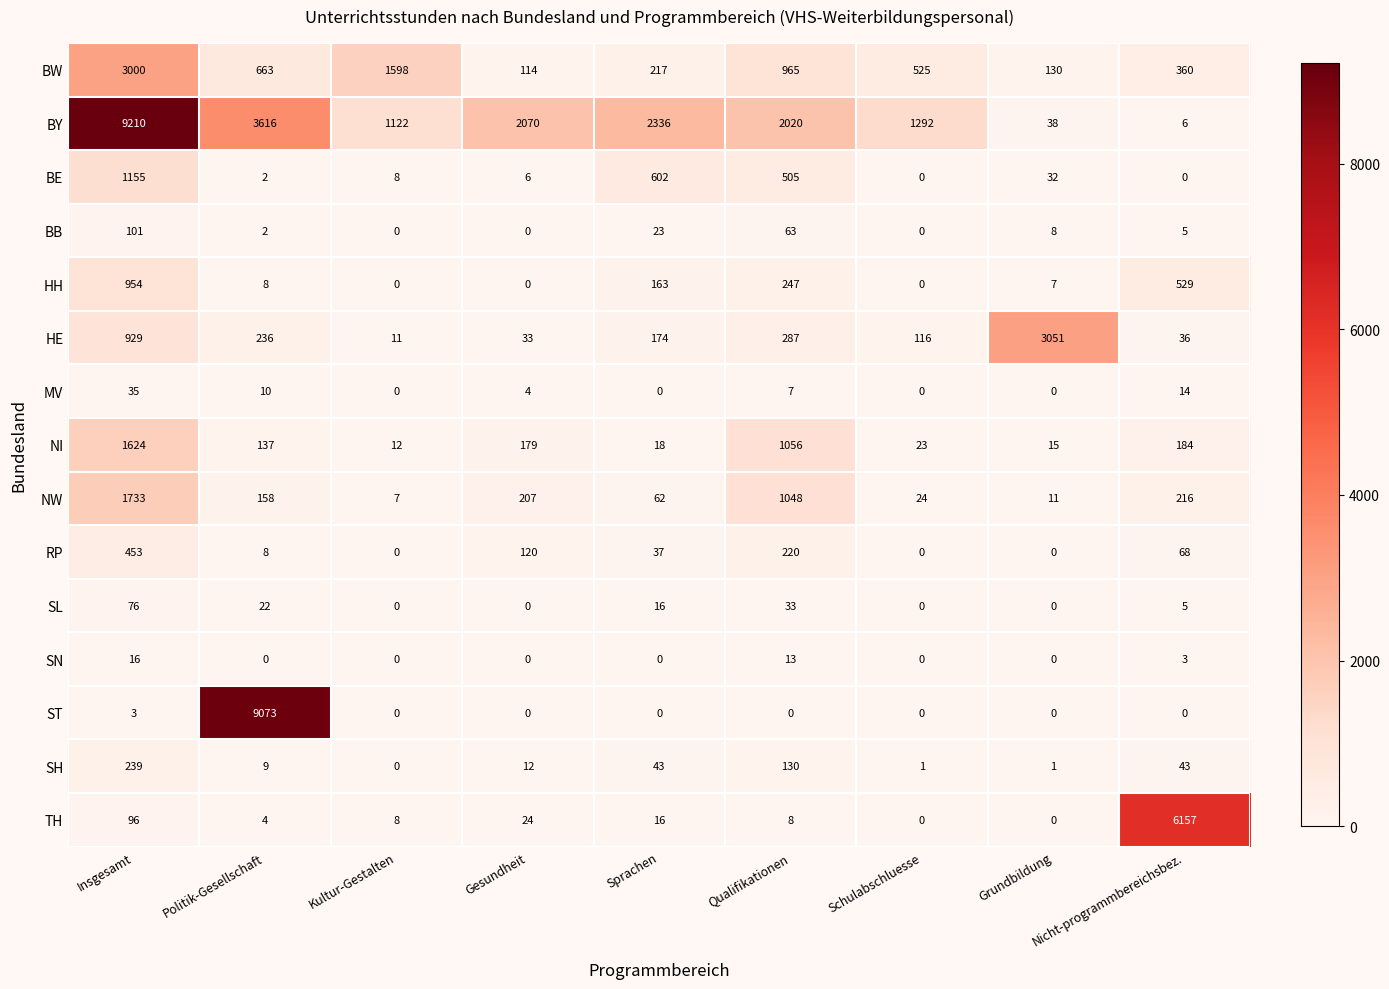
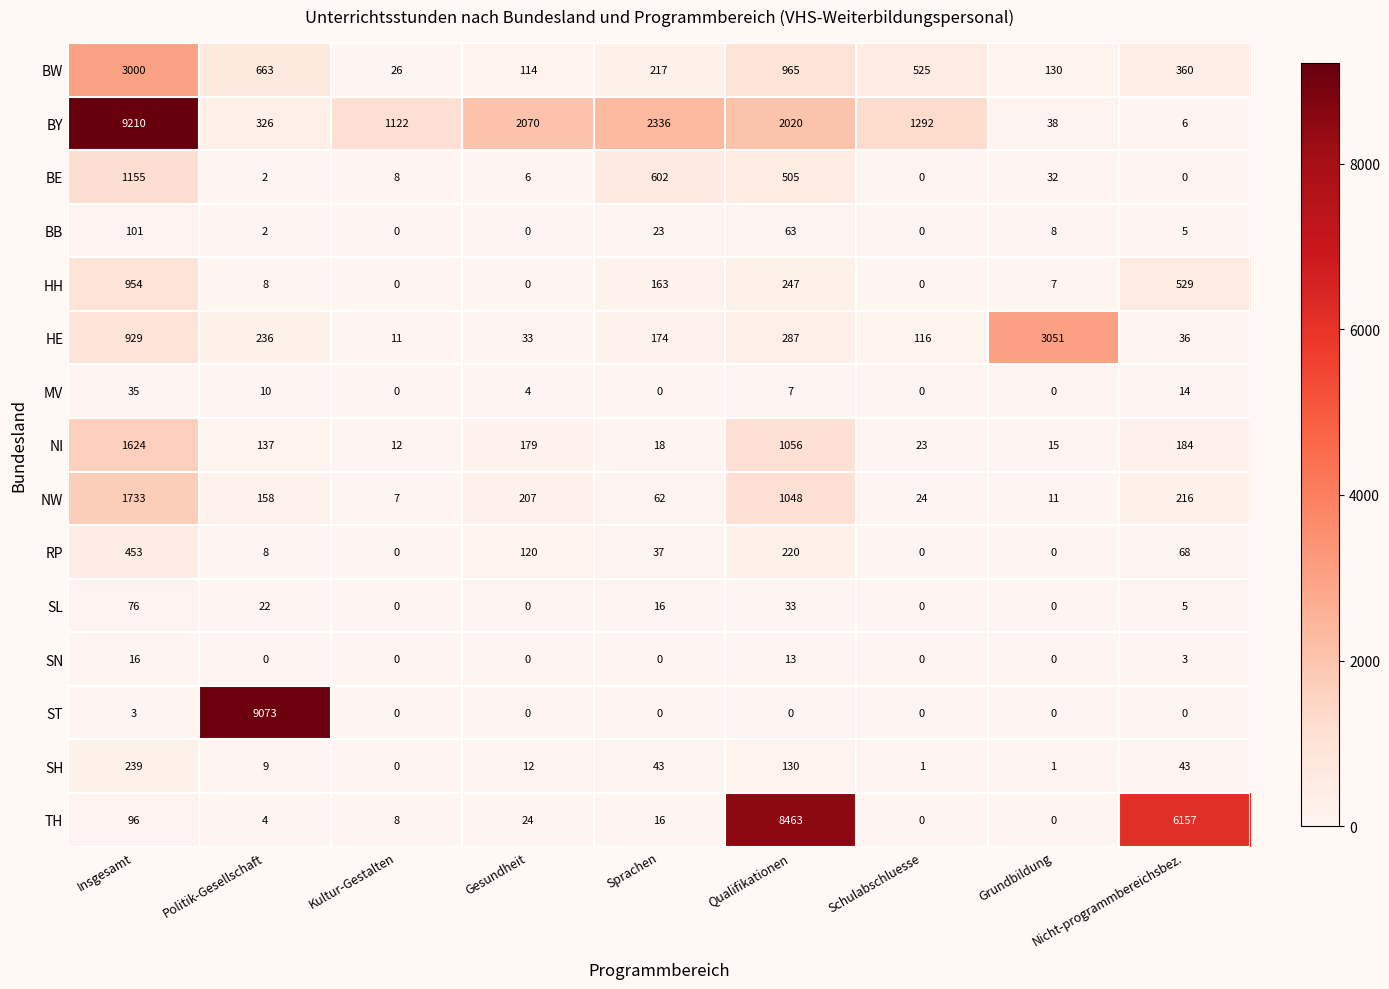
  {
    "BW": {
      "Insgesamt": 3000,
      "Politik-Gesellschaft": 663,
-     "Kultur-Gestalten": 1598,
+     "Kultur-Gestalten": 26,
      "Gesundheit": 114,
      "Sprachen": 217,
      "Qualifikationen": 965,
      "Schulabschluesse": 525,
      "Grundbildung": 130,
      "Nicht-programmbereichsbez.": 360
    },
    "BY": {
      "Insgesamt": 9210,
-     "Politik-Gesellschaft": 3616,
+     "Politik-Gesellschaft": 326,
      "Kultur-Gestalten": 1122,
      "Gesundheit": 2070,
      "Sprachen": 2336,
      "Qualifikationen": 2020,
      "Schulabschluesse": 1292,
      "Grundbildung": 38,
      "Nicht-programmbereichsbez.": 6
    },
    "BE": {
      "Insgesamt": 1155,
      "Politik-Gesellschaft": 2,
      "Kultur-Gestalten": 8,
      "Gesundheit": 6,
      "Sprachen": 602,
      "Qualifikationen": 505,
      "Schulabschluesse": 0,
      "Grundbildung": 32,
      "Nicht-programmbereichsbez.": 0
    },
    "BB": {
      "Insgesamt": 101,
      "Politik-Gesellschaft": 2,
      "Kultur-Gestalten": 0,
      "Gesundheit": 0,
      "Sprachen": 23,
      "Qualifikationen": 63,
      "Schulabschluesse": 0,
      "Grundbildung": 8,
      "Nicht-programmbereichsbez.": 5
    },
    "HH": {
      "Insgesamt": 954,
      "Politik-Gesellschaft": 8,
      "Kultur-Gestalten": 0,
      "Gesundheit": 0,
      "Sprachen": 163,
      "Qualifikationen": 247,
      "Schulabschluesse": 0,
      "Grundbildung": 7,
      "Nicht-programmbereichsbez.": 529
    },
    "HE": {
      "Insgesamt": 929,
      "Politik-Gesellschaft": 236,
      "Kultur-Gestalten": 11,
      "Gesundheit": 33,
      "Sprachen": 174,
      "Qualifikationen": 287,
      "Schulabschluesse": 116,
      "Grundbildung": 3051,
      "Nicht-programmbereichsbez.": 36
    },
    "MV": {
      "Insgesamt": 35,
      "Politik-Gesellschaft": 10,
      "Kultur-Gestalten": 0,
      "Gesundheit": 4,
      "Sprachen": 0,
      "Qualifikationen": 7,
      "Schulabschluesse": 0,
      "Grundbildung": 0,
      "Nicht-programmbereichsbez.": 14
    },
    "NI": {
      "Insgesamt": 1624,
      "Politik-Gesellschaft": 137,
      "Kultur-Gestalten": 12,
      "Gesundheit": 179,
      "Sprachen": 18,
      "Qualifikationen": 1056,
      "Schulabschluesse": 23,
      "Grundbildung": 15,
      "Nicht-programmbereichsbez.": 184
    },
    "NW": {
      "Insgesamt": 1733,
      "Politik-Gesellschaft": 158,
      "Kultur-Gestalten": 7,
      "Gesundheit": 207,
      "Sprachen": 62,
      "Qualifikationen": 1048,
      "Schulabschluesse": 24,
      "Grundbildung": 11,
      "Nicht-programmbereichsbez.": 216
    },
    "RP": {
      "Insgesamt": 453,
      "Politik-Gesellschaft": 8,
      "Kultur-Gestalten": 0,
      "Gesundheit": 120,
      "Sprachen": 37,
      "Qualifikationen": 220,
      "Schulabschluesse": 0,
      "Grundbildung": 0,
      "Nicht-programmbereichsbez.": 68
    },
    "SL": {
      "Insgesamt": 76,
      "Politik-Gesellschaft": 22,
      "Kultur-Gestalten": 0,
      "Gesundheit": 0,
      "Sprachen": 16,
      "Qualifikationen": 33,
      "Schulabschluesse": 0,
      "Grundbildung": 0,
      "Nicht-programmbereichsbez.": 5
    },
    "SN": {
      "Insgesamt": 16,
      "Politik-Gesellschaft": 0,
      "Kultur-Gestalten": 0,
      "Gesundheit": 0,
      "Sprachen": 0,
      "Qualifikationen": 13,
      "Schulabschluesse": 0,
      "Grundbildung": 0,
      "Nicht-programmbereichsbez.": 3
    },
    "ST": {
      "Insgesamt": 3,
      "Politik-Gesellschaft": 9073,
      "Kultur-Gestalten": 0,
      "Gesundheit": 0,
      "Sprachen": 0,
      "Qualifikationen": 0,
      "Schulabschluesse": 0,
      "Grundbildung": 0,
      "Nicht-programmbereichsbez.": 0
    },
    "SH": {
      "Insgesamt": 239,
      "Politik-Gesellschaft": 9,
      "Kultur-Gestalten": 0,
      "Gesundheit": 12,
      "Sprachen": 43,
      "Qualifikationen": 130,
      "Schulabschluesse": 1,
      "Grundbildung": 1,
      "Nicht-programmbereichsbez.": 43
    },
    "TH": {
      "Insgesamt": 96,
      "Politik-Gesellschaft": 4,
      "Kultur-Gestalten": 8,
      "Gesundheit": 24,
      "Sprachen": 16,
-     "Qualifikationen": 8,
+     "Qualifikationen": 8463,
      "Schulabschluesse": 0,
      "Grundbildung": 0,
      "Nicht-programmbereichsbez.": 6157
    }
  }
